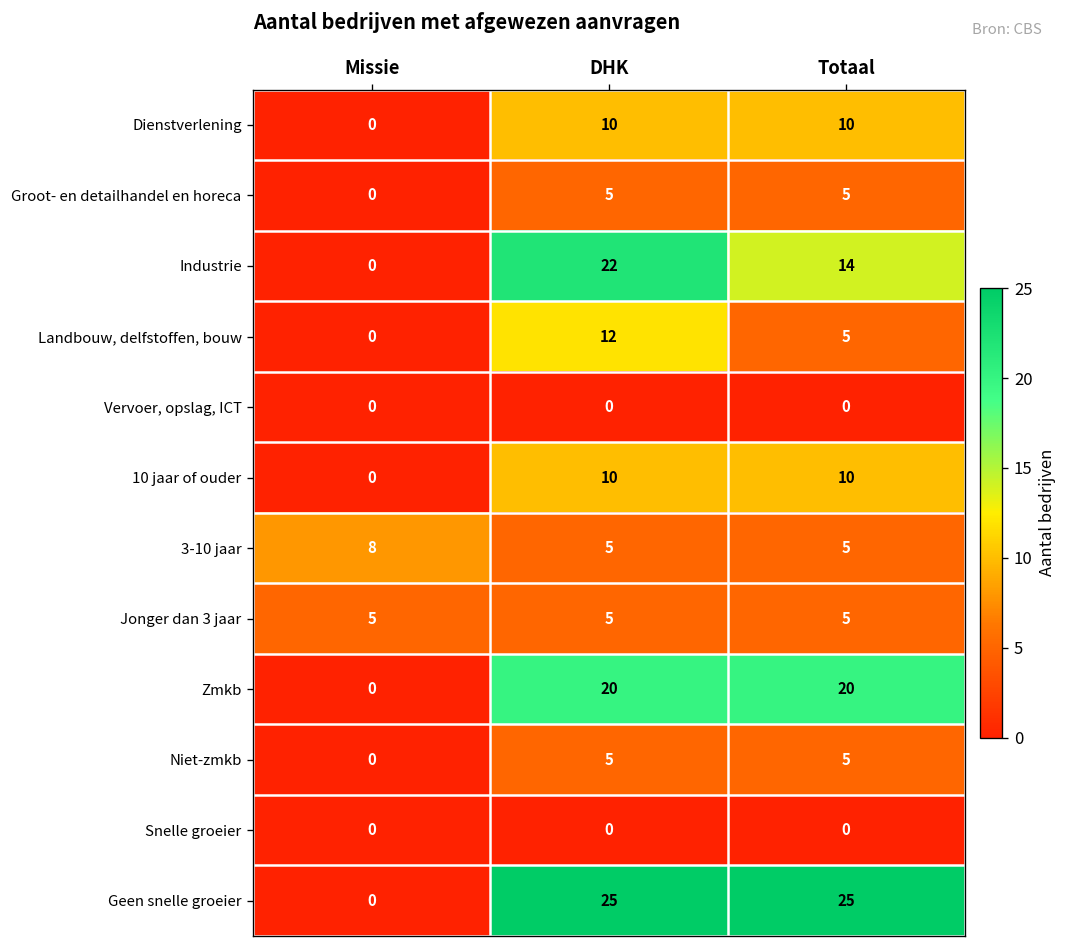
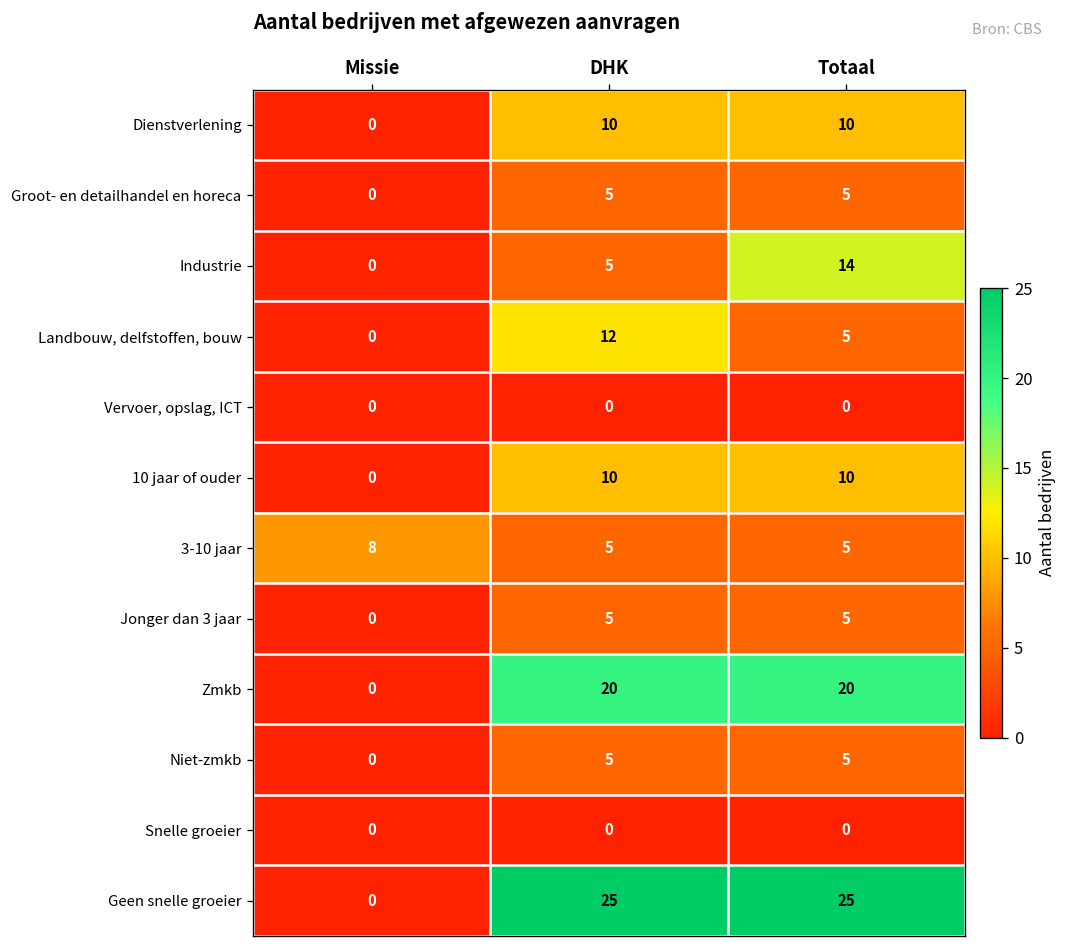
  {
    "Dienstverlening": {
      "Missie": 0,
      "DHK": 10,
      "Totaal": 10
    },
    "Groot- en detailhandel en horeca": {
      "Missie": 0,
      "DHK": 5,
      "Totaal": 5
    },
    "Industrie": {
      "Missie": 0,
-     "DHK": 22,
+     "DHK": 5,
      "Totaal": 14
    },
    "Landbouw, delfstoffen, bouw": {
      "Missie": 0,
      "DHK": 12,
      "Totaal": 5
    },
    "Vervoer, opslag, ICT": {
      "Missie": 0,
      "DHK": 0,
      "Totaal": 0
    },
    "10 jaar of ouder": {
      "Missie": 0,
      "DHK": 10,
      "Totaal": 10
    },
    "3-10 jaar": {
      "Missie": 8,
      "DHK": 5,
      "Totaal": 5
    },
    "Jonger dan 3 jaar": {
-     "Missie": 5,
+     "Missie": 0,
      "DHK": 5,
      "Totaal": 5
    },
    "Zmkb": {
      "Missie": 0,
      "DHK": 20,
      "Totaal": 20
    },
    "Niet-zmkb": {
      "Missie": 0,
      "DHK": 5,
      "Totaal": 5
    },
    "Snelle groeier": {
      "Missie": 0,
      "DHK": 0,
      "Totaal": 0
    },
    "Geen snelle groeier": {
      "Missie": 0,
      "DHK": 25,
      "Totaal": 25
    }
  }
